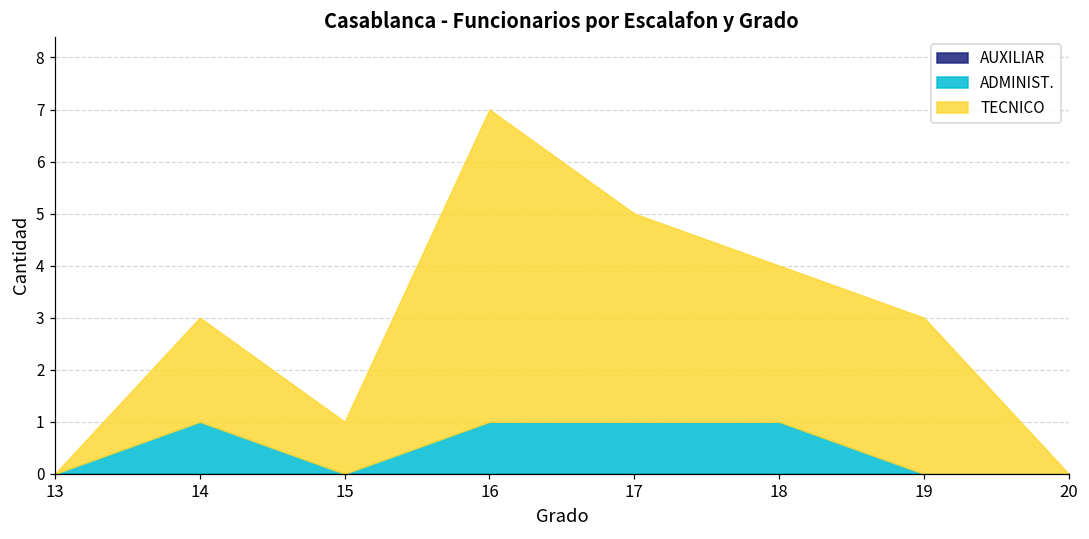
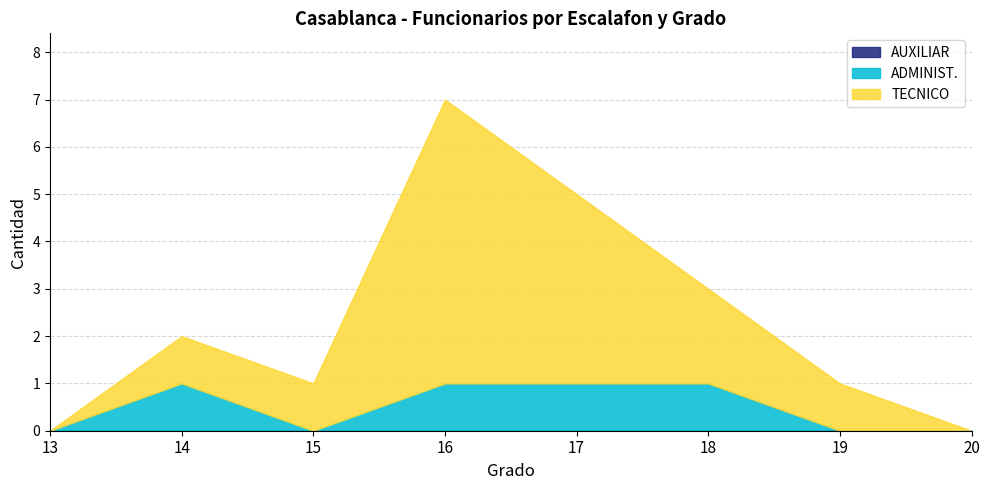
  {
    "AUXILIAR": {
      "14": 0,
      "16": 0,
      "17": 0,
      "18": 0
    },
    "ADMINIST.": {
      "14": 1,
      "16": 1,
      "17": 1,
      "18": 1
    },
    "TECNICO": {
-     "14": 2,
+     "14": 1,
      "15": 1,
      "16": 6,
      "17": 4,
-     "18": 3,
-     "19": 3
+     "18": 2,
+     "19": 1
    }
  }
